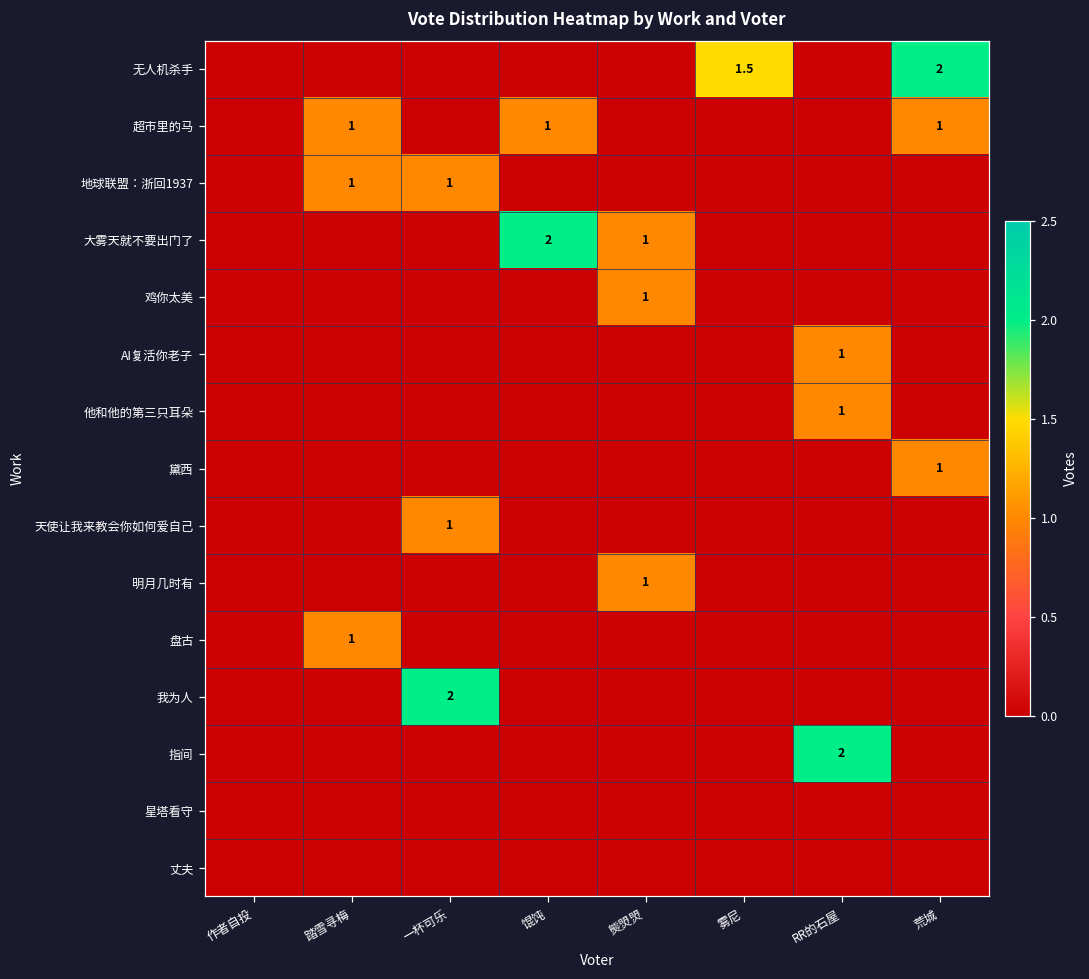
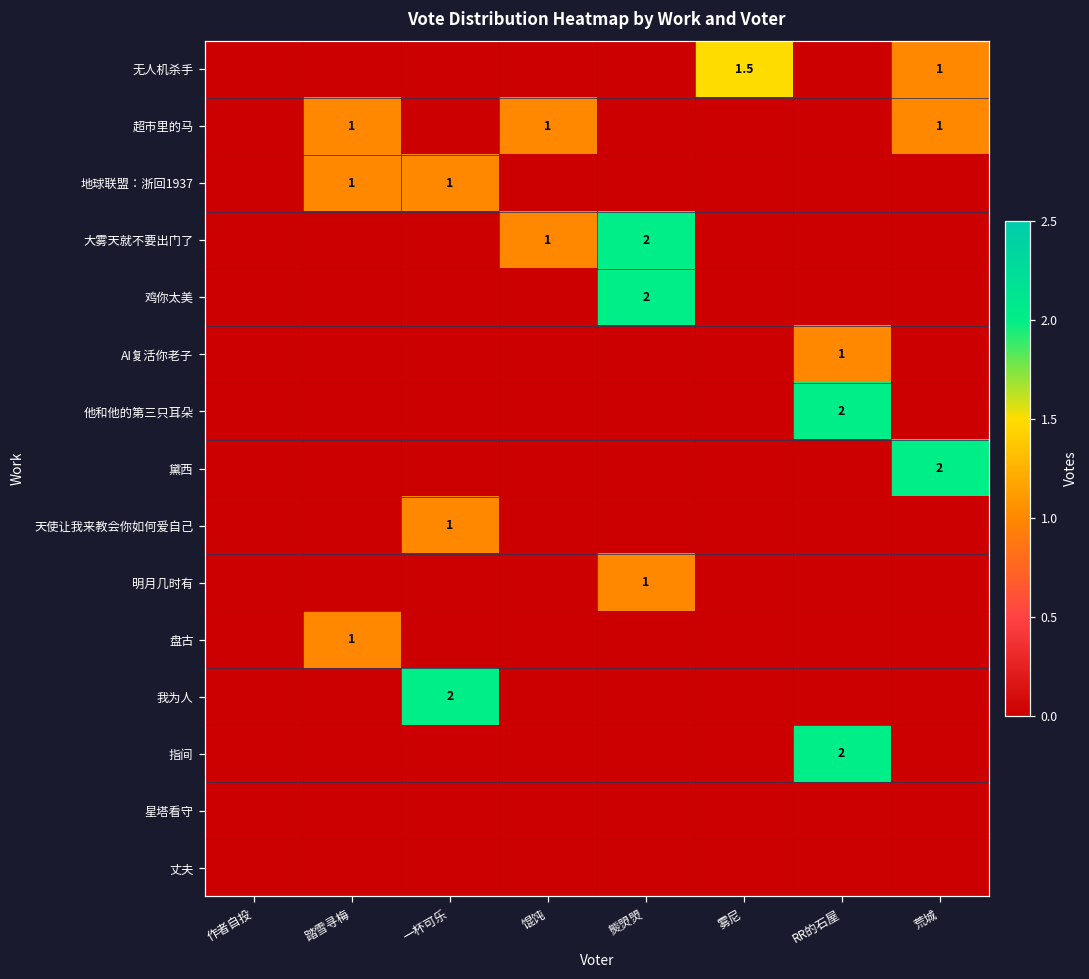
  {
    "无人机杀手": {
      "雾尼": 1.5,
-     "荒城": 2
+     "荒城": 1
    },
    "超市里的马": {
      "踏雪寻梅": 1,
      "馄饨": 1,
      "荒城": 1
    },
    "地球联盟：浙回1937": {
      "踏雪寻梅": 1,
      "一杯可乐": 1
    },
    "大雾天就不要出门了": {
-     "馄饨": 2,
-     "熋焽焽": 1
+     "馄饨": 1,
+     "熋焽焽": 2
    },
    "鸡你太美": {
-     "熋焽焽": 1
+     "熋焽焽": 2
    },
    "AI复活你老子": {
      "RR的石屋": 1
    },
    "他和他的第三只耳朵": {
-     "RR的石屋": 1
+     "RR的石屋": 2
    },
    "黛西": {
-     "荒城": 1
+     "荒城": 2
    },
    "天使让我来教会你如何爱自己": {
      "一杯可乐": 1
    },
    "明月几时有": {
      "熋焽焽": 1
    },
    "盘古": {
      "踏雪寻梅": 1
    },
    "我为人": {
      "一杯可乐": 2
    },
    "指间": {
      "RR的石屋": 2
    }
  }
